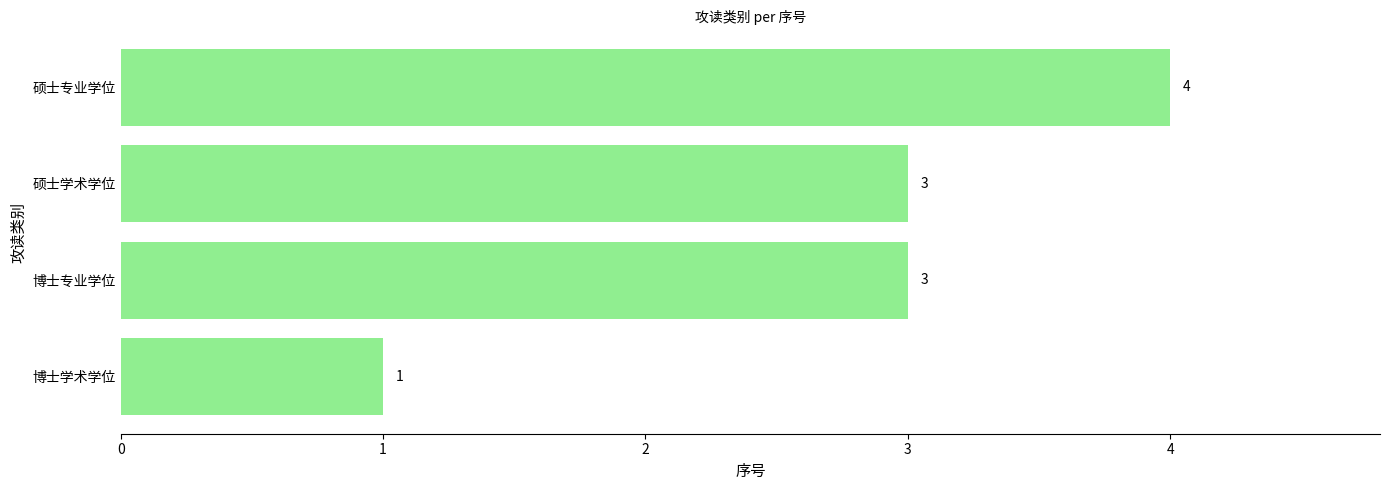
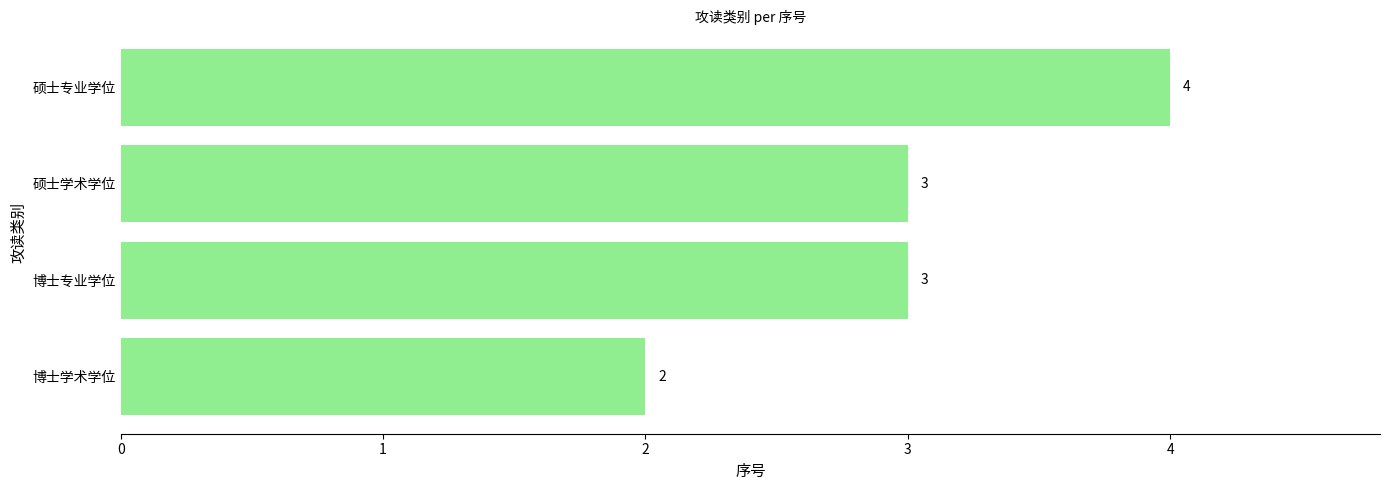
  {
    "硕士专业学位": 4,
    "硕士学术学位": 3,
    "博士专业学位": 3,
-   "博士学术学位": 1
+   "博士学术学位": 2
  }
